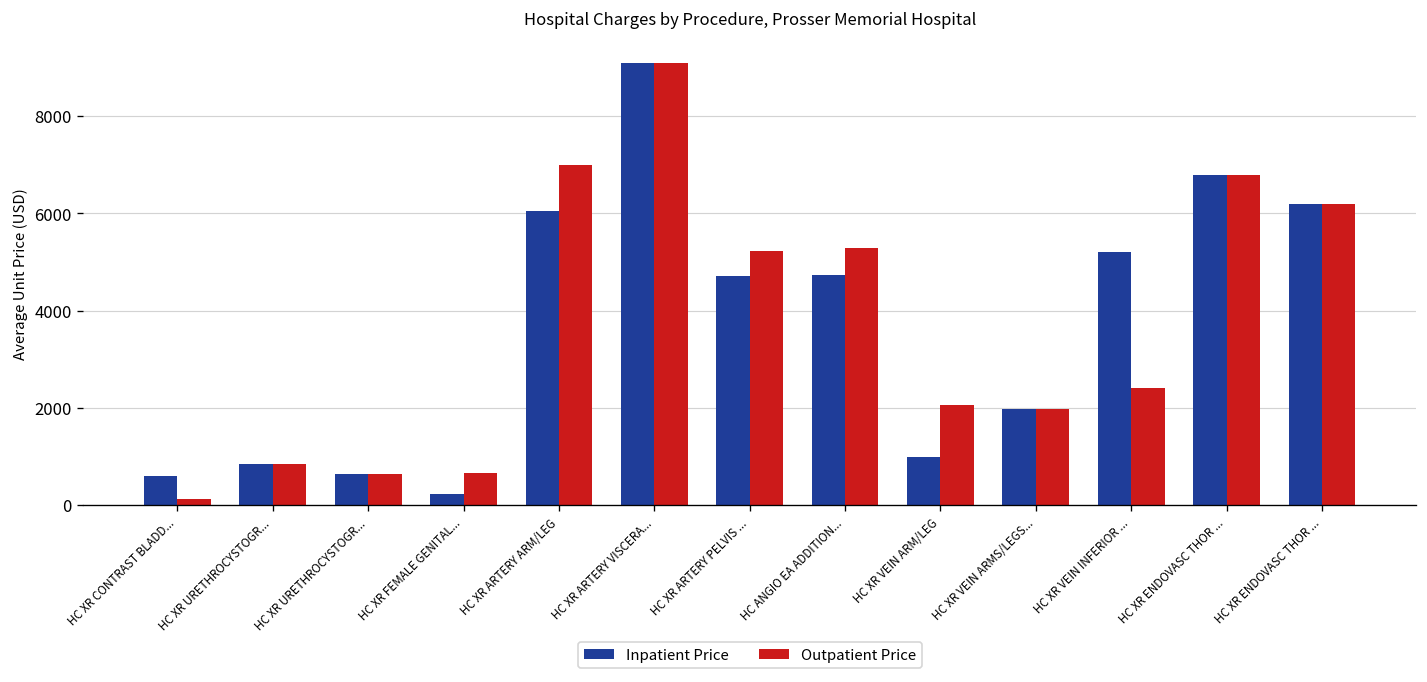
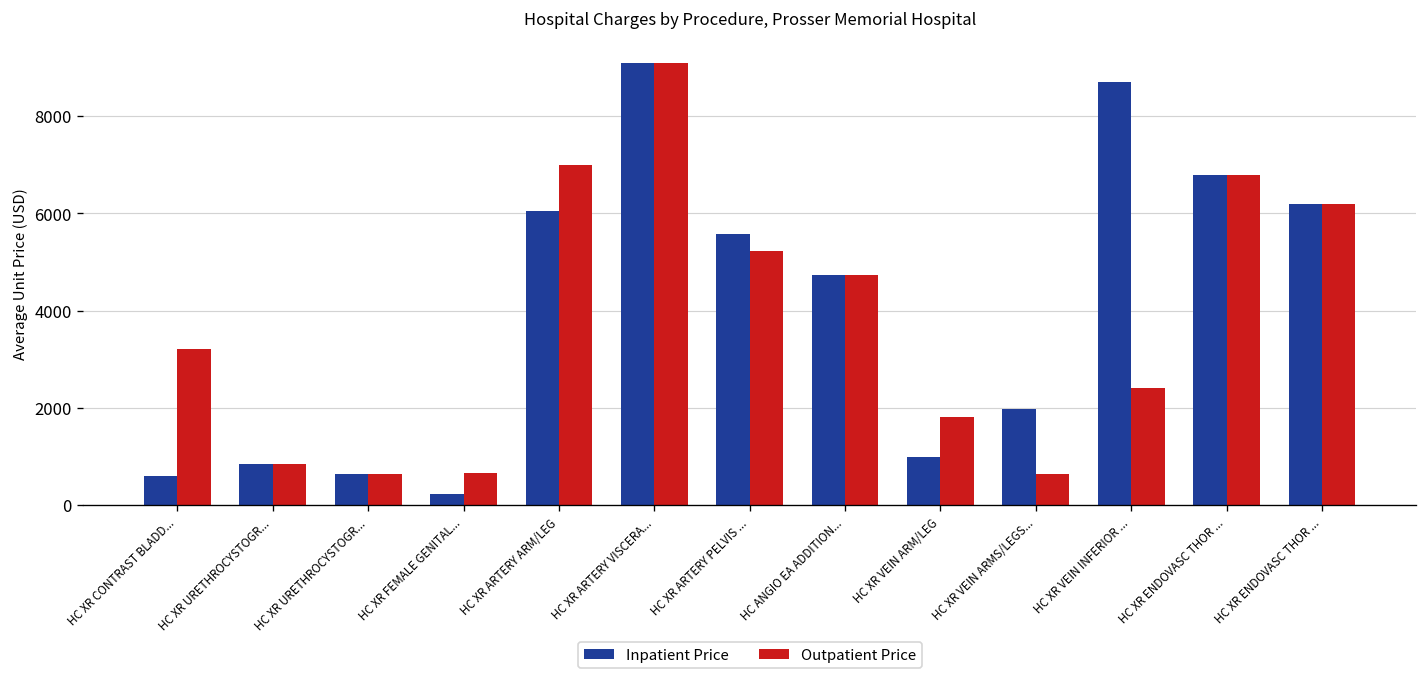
  {
    "Inpatient Price": {
      "HC XR CONTRAST BLADD...": 600,
      "HC XR FEMALE GENITAL...": 200,
      "HC XR ARTERY ARM/LEG": 6100,
      "HC XR ARTERY VISCERA...": 9100,
-     "HC XR ARTERY PELVIS ...": 4700,
+     "HC XR ARTERY PELVIS ...": 5600,
      "HC ANGIO EA ADDITION...": 4700,
      "HC XR VEIN ARM/LEG": 1000,
      "HC XR VEIN ARMS/LEGS...": 2000,
-     "HC XR VEIN INFERIOR ...": 5200
+     "HC XR VEIN INFERIOR ...": 8700
    },
    "Outpatient Price": {
-     "HC XR CONTRAST BLADD...": 100,
+     "HC XR CONTRAST BLADD...": 3200,
      "HC XR FEMALE GENITAL...": 700,
      "HC XR ARTERY ARM/LEG": 7000,
      "HC XR ARTERY VISCERA...": 9100,
      "HC XR ARTERY PELVIS ...": 5200,
-     "HC ANGIO EA ADDITION...": 5300,
-     "HC XR VEIN ARM/LEG": 2100,
-     "HC XR VEIN ARMS/LEGS...": 2000,
+     "HC ANGIO EA ADDITION...": 4700,
+     "HC XR VEIN ARM/LEG": 1800,
+     "HC XR VEIN ARMS/LEGS...": 600,
      "HC XR VEIN INFERIOR ...": 2400
    }
  }
